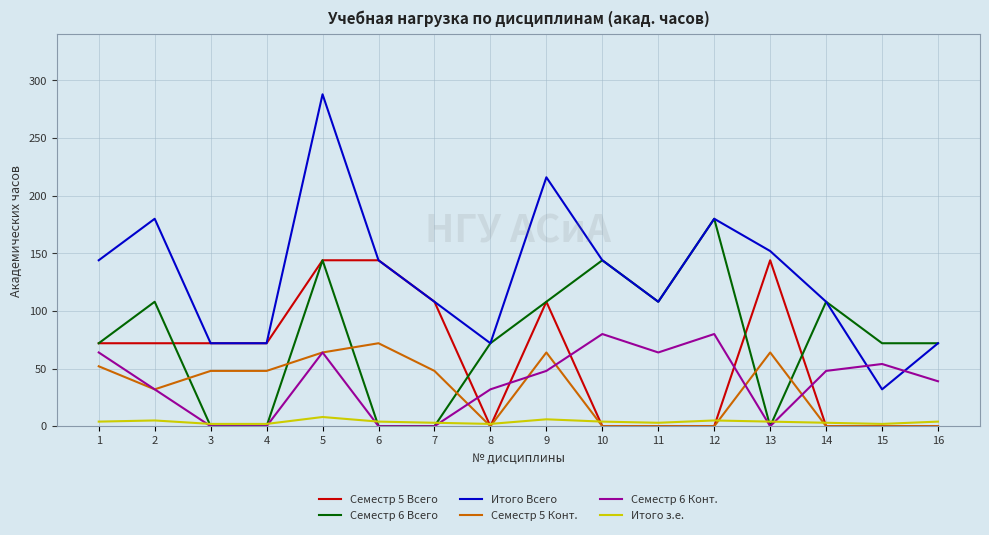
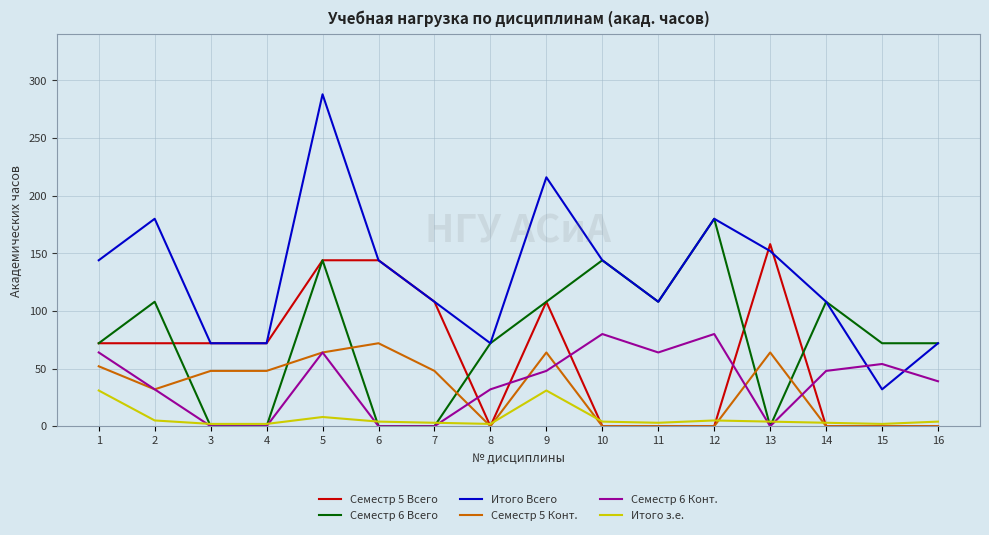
  {
    "Семестр 5 Всего": {
      "2": 72,
-     "13": 144
+     "13": 158
    },
    "Семестр 6 Всего": {
      "2": 108,
      "15": 72
    },
    "Итого Всего": {
      "1": 144,
      "2": 180,
      "5": 288,
      "9": 216,
      "13": 152,
      "15": 32
    },
    "Семестр 5 Конт.": {
      "1": 52,
      "3": 48,
      "4": 48,
      "6": 72,
      "7": 48,
      "9": 64,
      "13": 64
    },
    "Семестр 6 Конт.": {
      "1": 64,
      "8": 32,
      "9": 48,
      "10": 80,
      "11": 64,
      "12": 80,
      "14": 48,
      "15": 54,
      "16": 39
    },
    "Итого з.е.": {
-     "1": 4,
+     "1": 31,
      "2": 5,
      "5": 8,
      "6": 4,
      "7": 3,
-     "9": 6,
+     "9": 31,
      "10": 4,
      "11": 3,
      "12": 5,
      "13": 4,
      "14": 3,
      "16": 4
    }
  }
